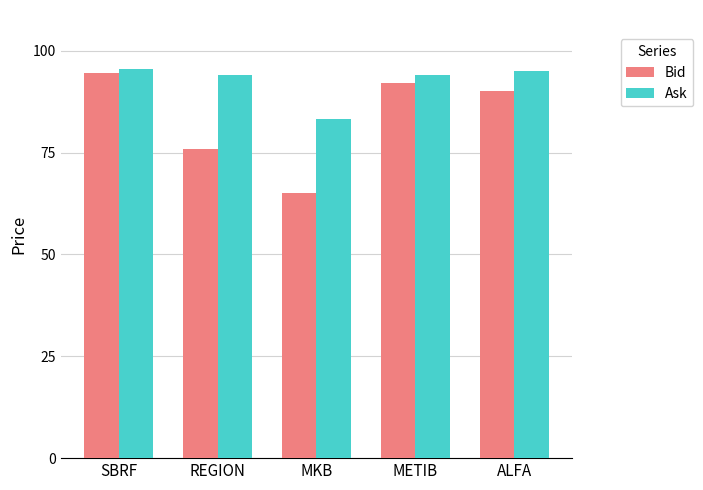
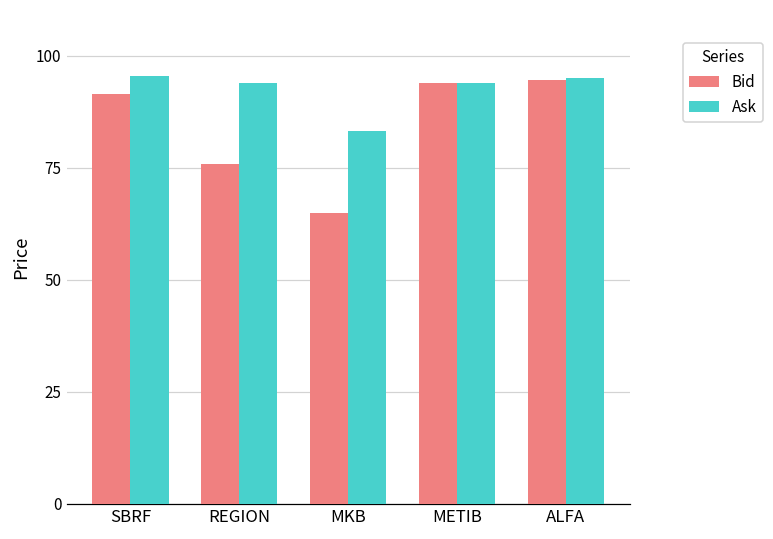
  {
    "Bid": {
-     "SBRF": 95,
+     "SBRF": 91,
      "REGION": 76,
      "MKB": 65,
-     "METIB": 92,
-     "ALFA": 90
+     "METIB": 94,
+     "ALFA": 95
    },
    "Ask": {
      "SBRF": 96,
      "REGION": 94,
      "MKB": 83,
      "METIB": 94,
      "ALFA": 95
    }
  }
